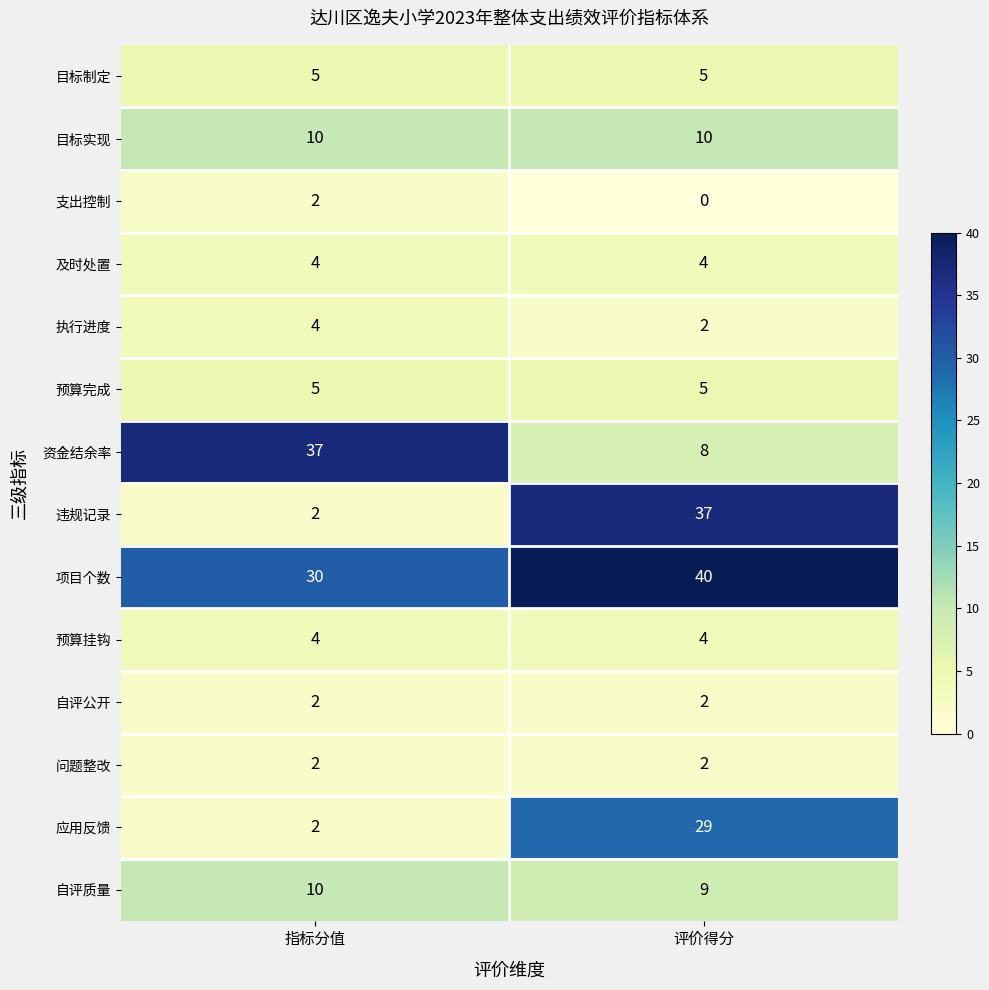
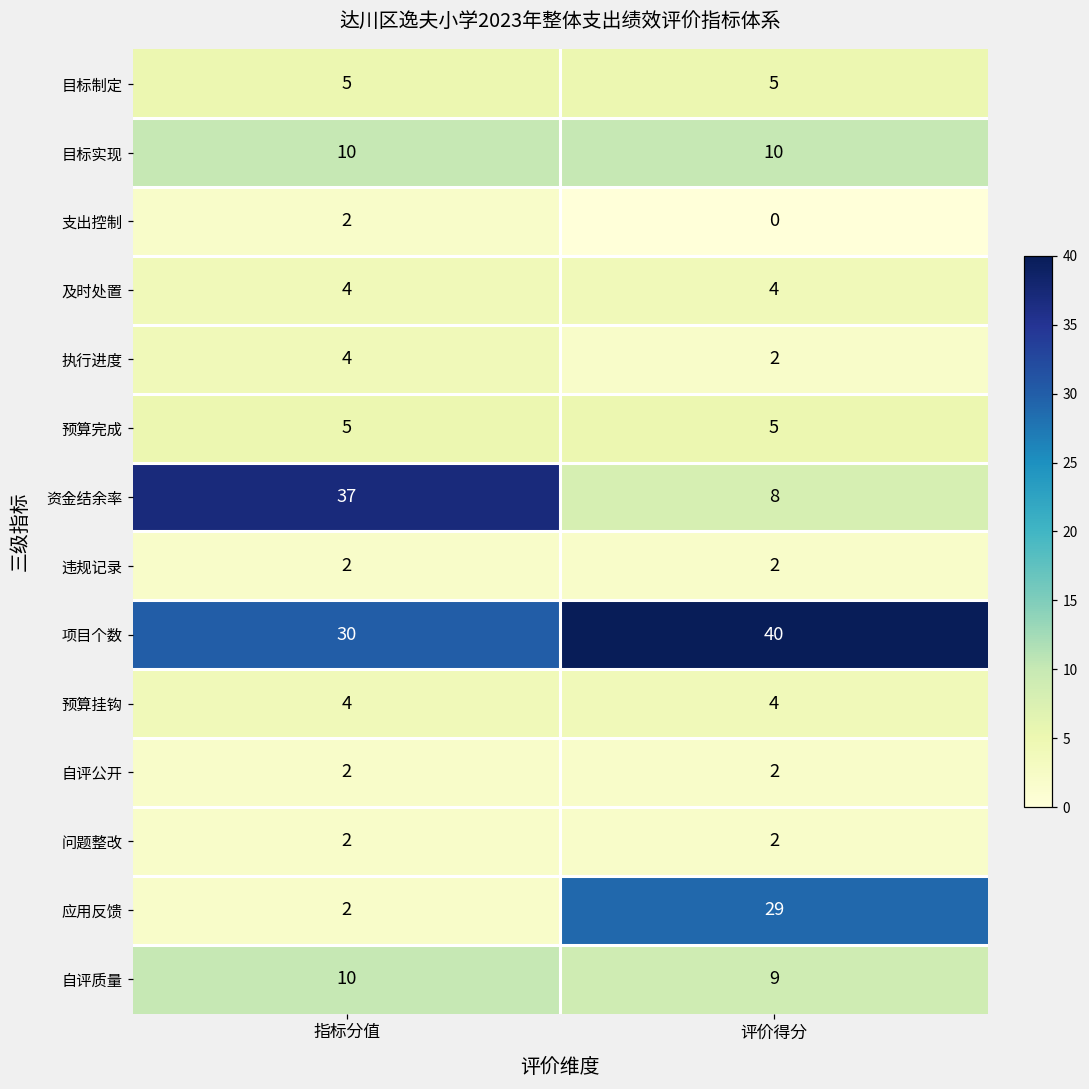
  {
    "目标制定": {
      "指标分值": 5,
      "评价得分": 5
    },
    "目标实现": {
      "指标分值": 10,
      "评价得分": 10
    },
    "支出控制": {
      "指标分值": 2,
      "评价得分": 0
    },
    "及时处置": {
      "指标分值": 4,
      "评价得分": 4
    },
    "执行进度": {
      "指标分值": 4,
      "评价得分": 2
    },
    "预算完成": {
      "指标分值": 5,
      "评价得分": 5
    },
    "资金结余率": {
      "指标分值": 37,
      "评价得分": 8
    },
    "违规记录": {
      "指标分值": 2,
-     "评价得分": 37
+     "评价得分": 2
    },
    "项目个数": {
      "指标分值": 30,
      "评价得分": 40
    },
    "预算挂钩": {
      "指标分值": 4,
      "评价得分": 4
    },
    "自评公开": {
      "指标分值": 2,
      "评价得分": 2
    },
    "问题整改": {
      "指标分值": 2,
      "评价得分": 2
    },
    "应用反馈": {
      "指标分值": 2,
      "评价得分": 29
    },
    "自评质量": {
      "指标分值": 10,
      "评价得分": 9
    }
  }
